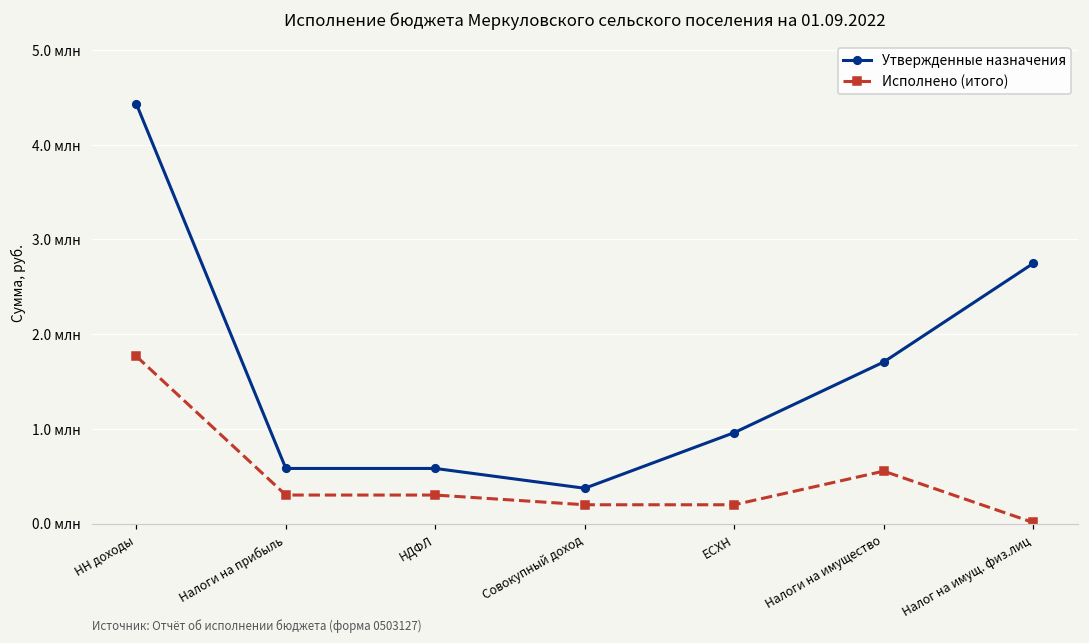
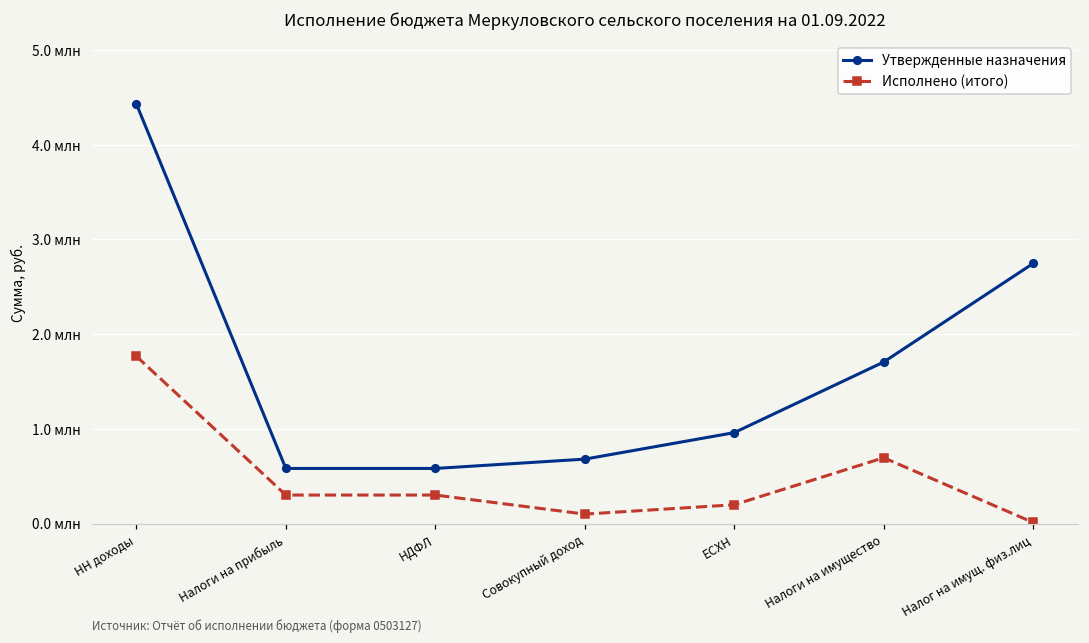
  {
    "Утвержденные назначения": {
      "НН доходы": "4.4 млн",
      "Налоги на прибыль": "0.6 млн",
      "НДФЛ": "0.6 млн",
-     "Совокупный доход": "0.4 млн",
+     "Совокупный доход": "0.7 млн",
      "ЕСХН": "1.0 млн",
      "Налоги на имущество": "1.7 млн",
      "Налог на имущ. физ.лиц": "2.7 млн"
    },
    "Исполнено (итого)": {
      "НН доходы": "1.8 млн",
      "Налоги на прибыль": "0.3 млн",
      "НДФЛ": "0.3 млн",
-     "Совокупный доход": "0.2 млн",
+     "Совокупный доход": "0.1 млн",
      "ЕСХН": "0.2 млн",
-     "Налоги на имущество": "0.6 млн",
+     "Налоги на имущество": "0.7 млн",
      "Налог на имущ. физ.лиц": "0.0 млн"
    }
  }
